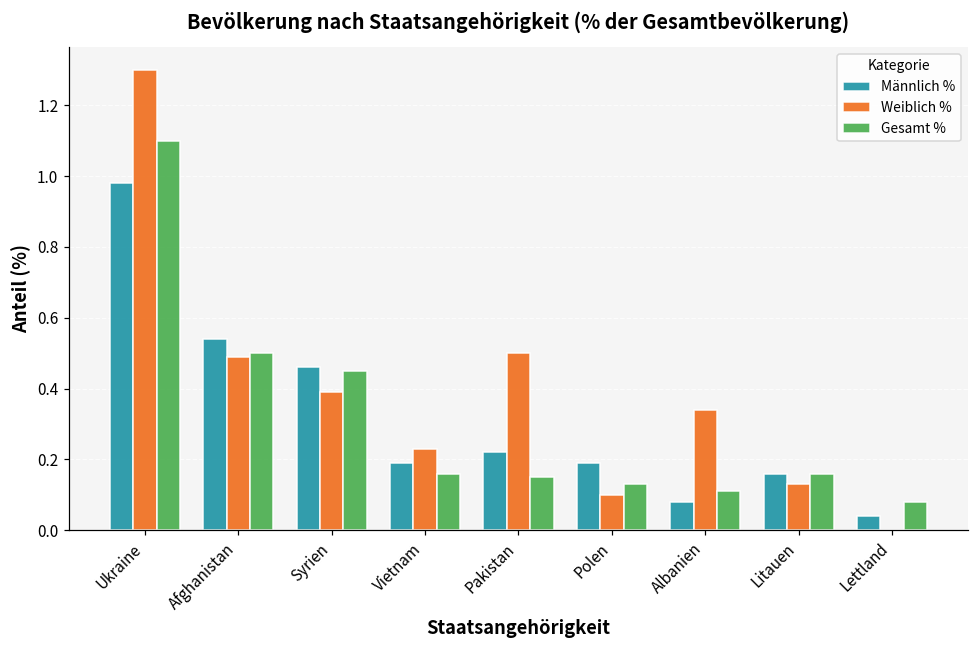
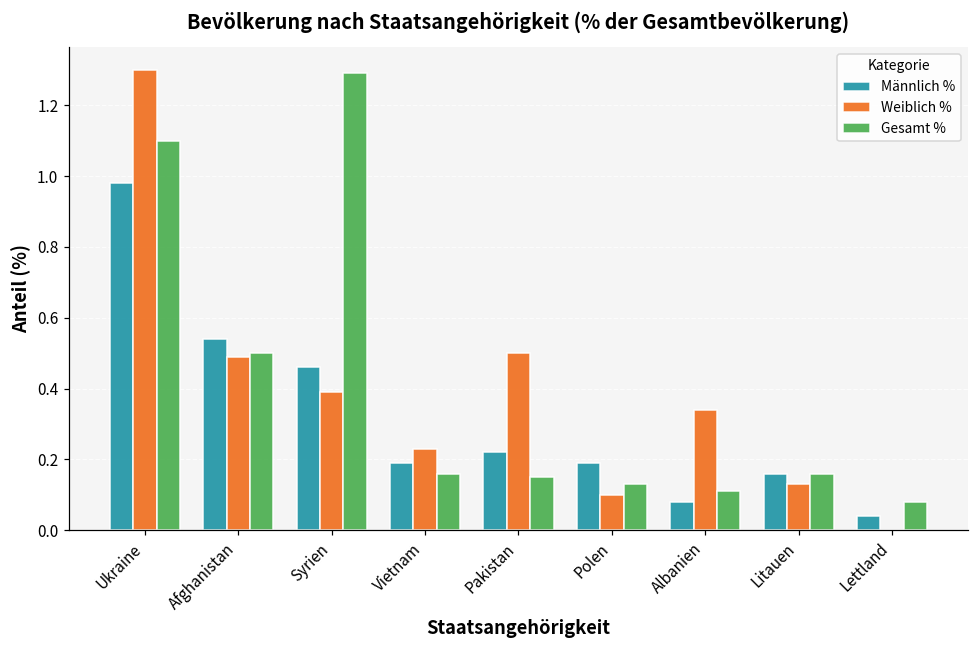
  {
    "Männlich %": {
      "Ukraine": 0.98,
      "Afghanistan": 0.54,
      "Syrien": 0.46,
      "Vietnam": 0.19,
      "Pakistan": 0.22,
      "Polen": 0.19,
      "Albanien": 0.08,
      "Litauen": 0.16,
      "Lettland": 0.04
    },
    "Weiblich %": {
      "Ukraine": 1.30,
      "Afghanistan": 0.49,
      "Syrien": 0.39,
      "Vietnam": 0.23,
      "Pakistan": 0.50,
      "Polen": 0.10,
      "Albanien": 0.34,
      "Litauen": 0.13,
      "Lettland": 0.00
    },
    "Gesamt %": {
      "Ukraine": 1.10,
      "Afghanistan": 0.50,
-     "Syrien": 0.45,
+     "Syrien": 1.29,
      "Vietnam": 0.16,
      "Pakistan": 0.15,
      "Polen": 0.13,
      "Albanien": 0.11,
      "Litauen": 0.16,
      "Lettland": 0.08
    }
  }
